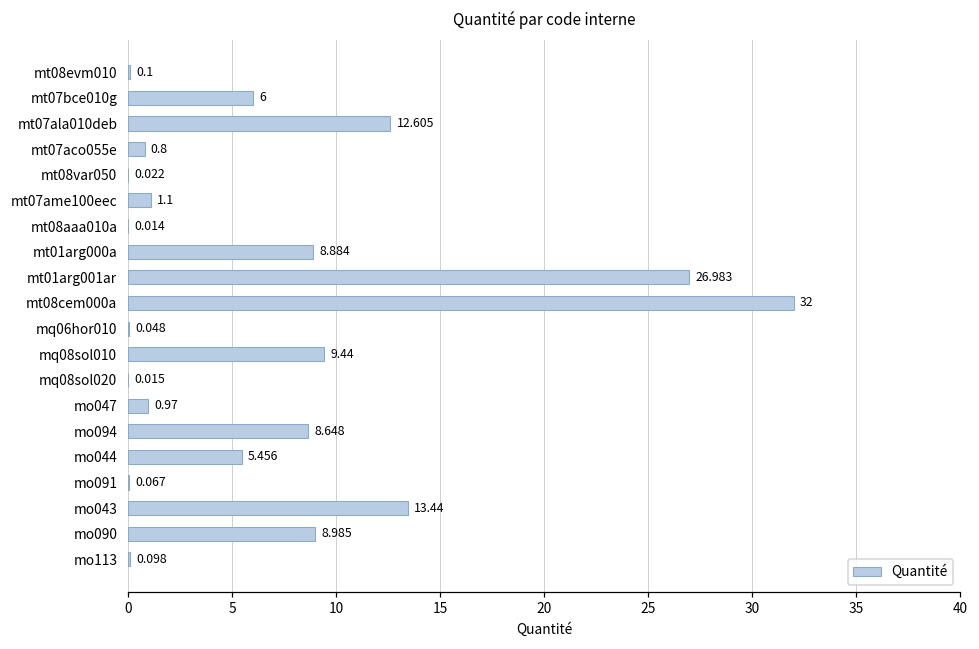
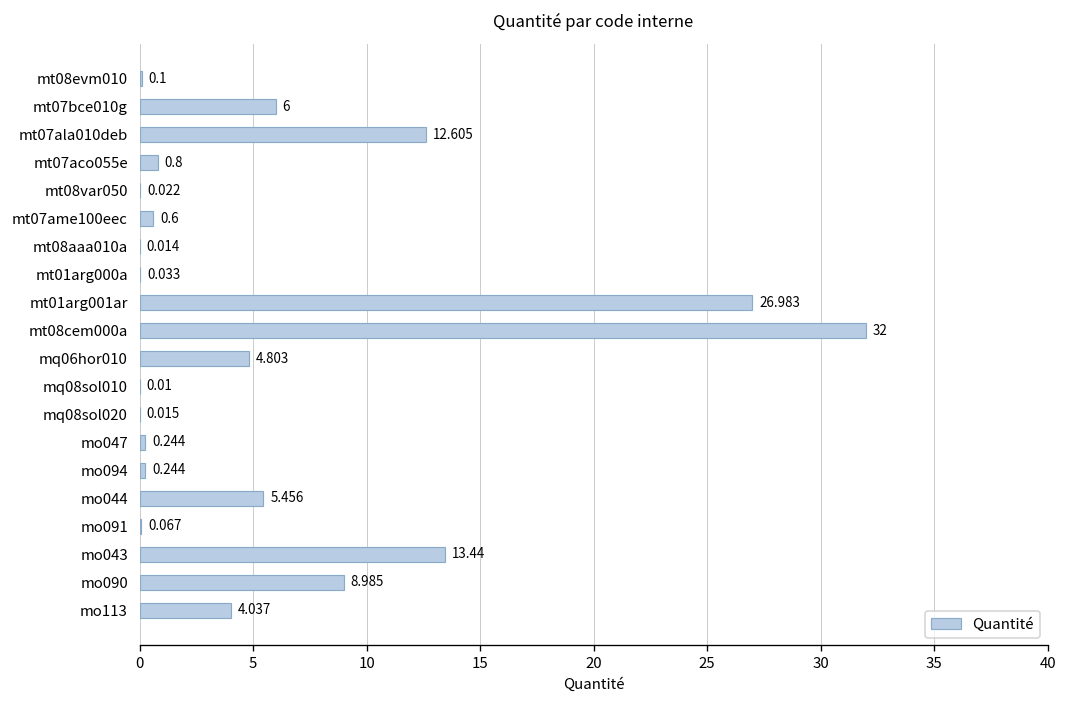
  {
    "mt08evm010": 0.1,
    "mt07bce010g": 6,
    "mt07ala010deb": 12.605,
    "mt07aco055e": 0.8,
    "mt08var050": 0.022,
-   "mt07ame100eec": 1.1,
+   "mt07ame100eec": 0.6,
    "mt08aaa010a": 0.014,
-   "mt01arg000a": 8.884,
+   "mt01arg000a": 0.033,
    "mt01arg001ar": 26.983,
    "mt08cem000a": 32,
-   "mq06hor010": 0.048,
-   "mq08sol010": 9.44,
+   "mq06hor010": 4.803,
+   "mq08sol010": 0.01,
    "mq08sol020": 0.015,
-   "mo047": 0.97,
-   "mo094": 8.648,
+   "mo047": 0.244,
+   "mo094": 0.244,
    "mo044": 5.456,
    "mo091": 0.067,
    "mo043": 13.44,
    "mo090": 8.985,
-   "mo113": 0.098
+   "mo113": 4.037
  }
